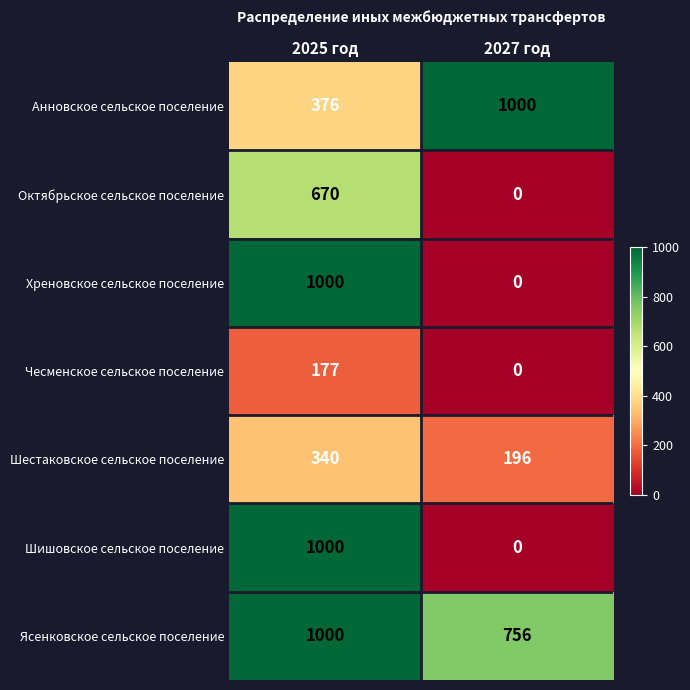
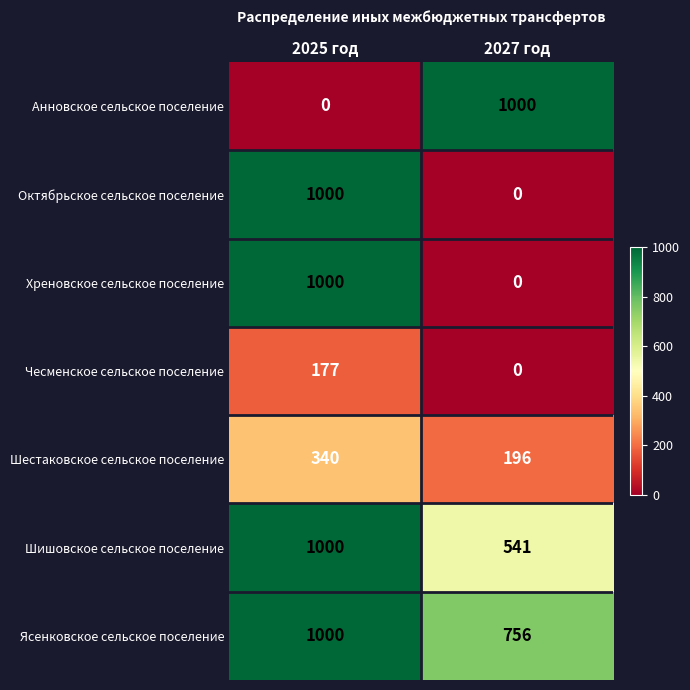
  {
    "Анновское сельское поселение": {
-     "2025 год": 376,
+     "2025 год": 0,
      "2027 год": 1000
    },
    "Октябрьское сельское поселение": {
-     "2025 год": 670,
+     "2025 год": 1000,
      "2027 год": 0
    },
    "Хреновское сельское поселение": {
      "2025 год": 1000,
      "2027 год": 0
    },
    "Чесменское сельское поселение": {
      "2025 год": 177,
      "2027 год": 0
    },
    "Шестаковское сельское поселение": {
      "2025 год": 340,
      "2027 год": 196
    },
    "Шишовское сельское поселение": {
      "2025 год": 1000,
-     "2027 год": 0
+     "2027 год": 541
    },
    "Ясенковское сельское поселение": {
      "2025 год": 1000,
      "2027 год": 756
    }
  }
